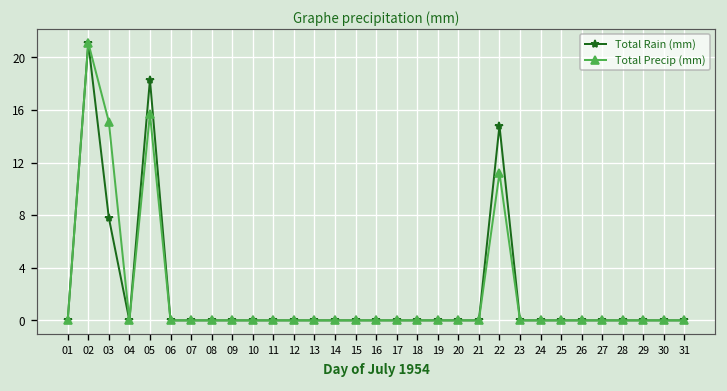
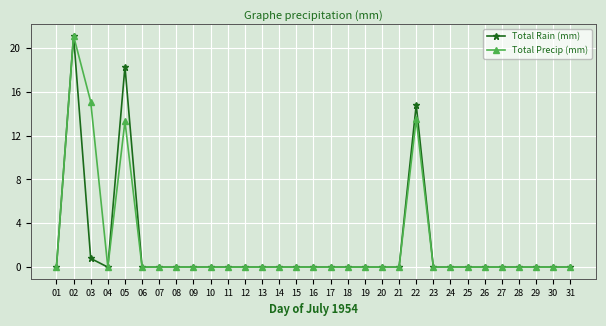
  {
    "Total Rain (mm)": {
-     "03": 7.8,
+     "03": 0.8,
      "05": 18.3,
      "22": 14.8
    },
    "Total Precip (mm)": {
      "03": 15.1,
-     "05": 15.7,
-     "22": 11.2
+     "05": 13.3,
+     "22": 13.5
    }
  }
